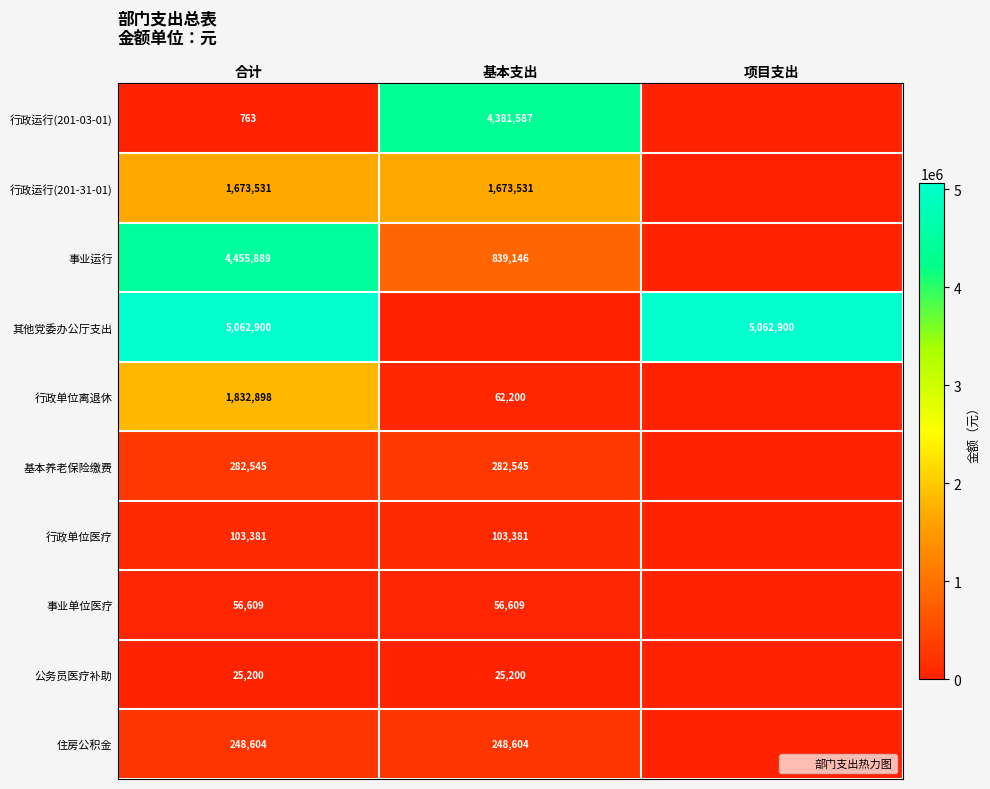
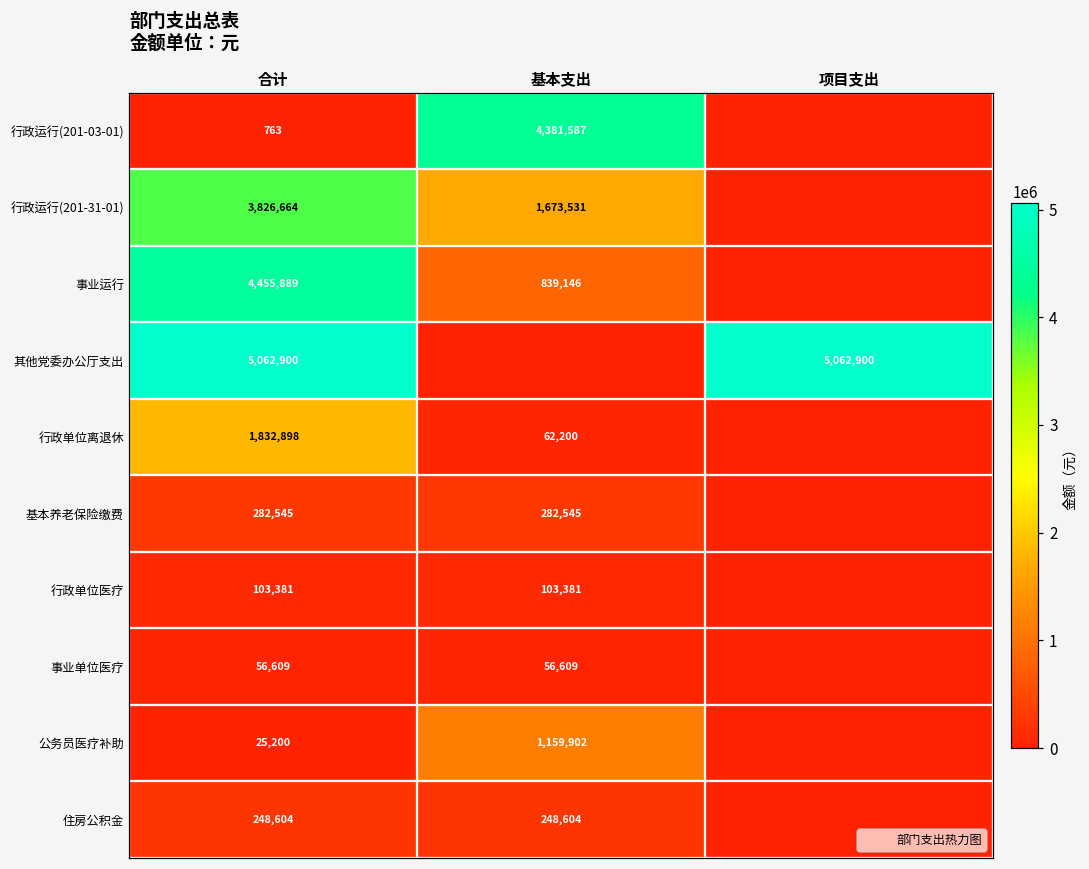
  {
    "行政运行(201-03-01)": {
      "合计": "763",
      "基本支出": "4,381,587"
    },
    "行政运行(201-31-01)": {
-     "合计": "1,673,531",
+     "合计": "3,826,664",
      "基本支出": "1,673,531"
    },
    "事业运行": {
      "合计": "4,455,889",
      "基本支出": "839,146"
    },
    "其他党委办公厅支出": {
      "合计": "5,062,900",
      "项目支出": "5,062,900"
    },
    "行政单位离退休": {
      "合计": "1,832,898",
      "基本支出": "62,200"
    },
    "基本养老保险缴费": {
      "合计": "282,545",
      "基本支出": "282,545"
    },
    "行政单位医疗": {
      "合计": "103,381",
      "基本支出": "103,381"
    },
    "事业单位医疗": {
      "合计": "56,609",
      "基本支出": "56,609"
    },
    "公务员医疗补助": {
      "合计": "25,200",
-     "基本支出": "25,200"
+     "基本支出": "1,159,902"
    },
    "住房公积金": {
      "合计": "248,604",
      "基本支出": "248,604"
    }
  }
